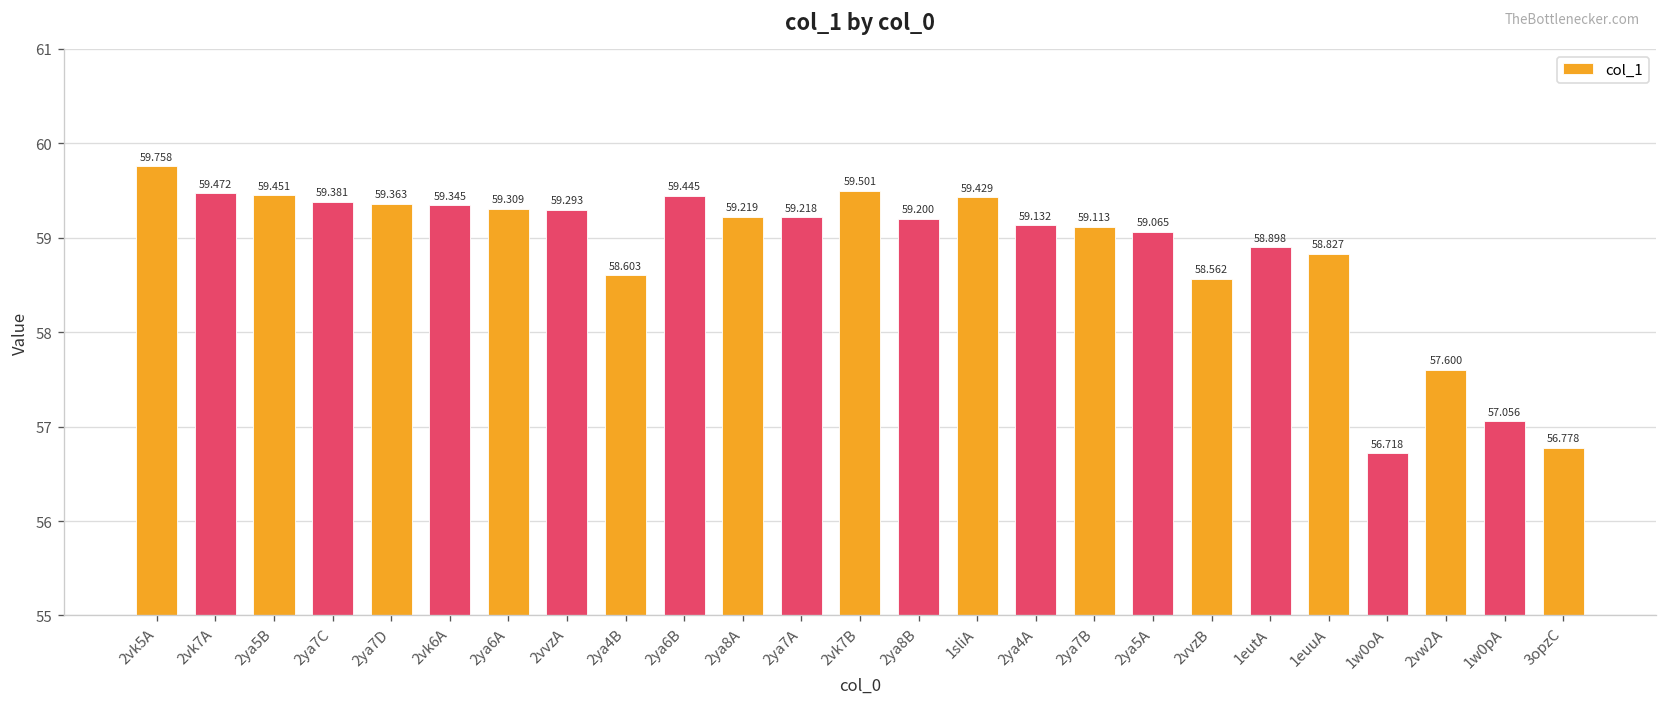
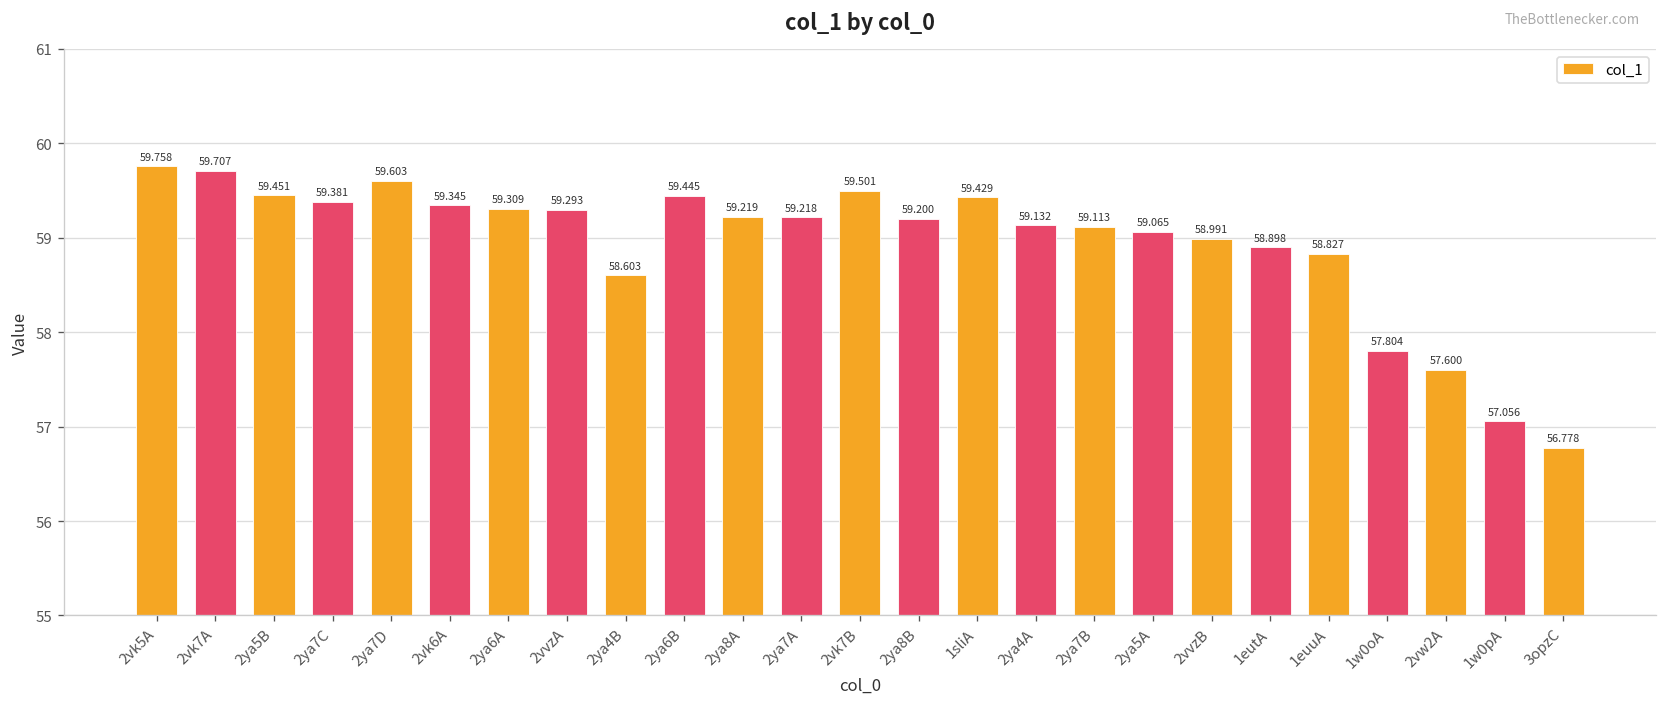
  {
    "2vk5A": 59.758,
-   "2vk7A": 59.472,
+   "2vk7A": 59.707,
    "2ya5B": 59.451,
    "2ya7C": 59.381,
-   "2ya7D": 59.363,
+   "2ya7D": 59.603,
    "2vk6A": 59.345,
    "2ya6A": 59.309,
    "2vvzA": 59.293,
    "2ya4B": 58.603,
    "2ya6B": 59.445,
    "2ya8A": 59.219,
    "2ya7A": 59.218,
    "2vk7B": 59.501,
    "2ya8B": 59.200,
    "1sliA": 59.429,
    "2ya4A": 59.132,
    "2ya7B": 59.113,
    "2ya5A": 59.065,
-   "2vvzB": 58.562,
+   "2vvzB": 58.991,
    "1eutA": 58.898,
    "1euuA": 58.827,
-   "1w0oA": 56.718,
+   "1w0oA": 57.804,
    "2vw2A": 57.600,
    "1w0pA": 57.056,
    "3opzC": 56.778
  }
